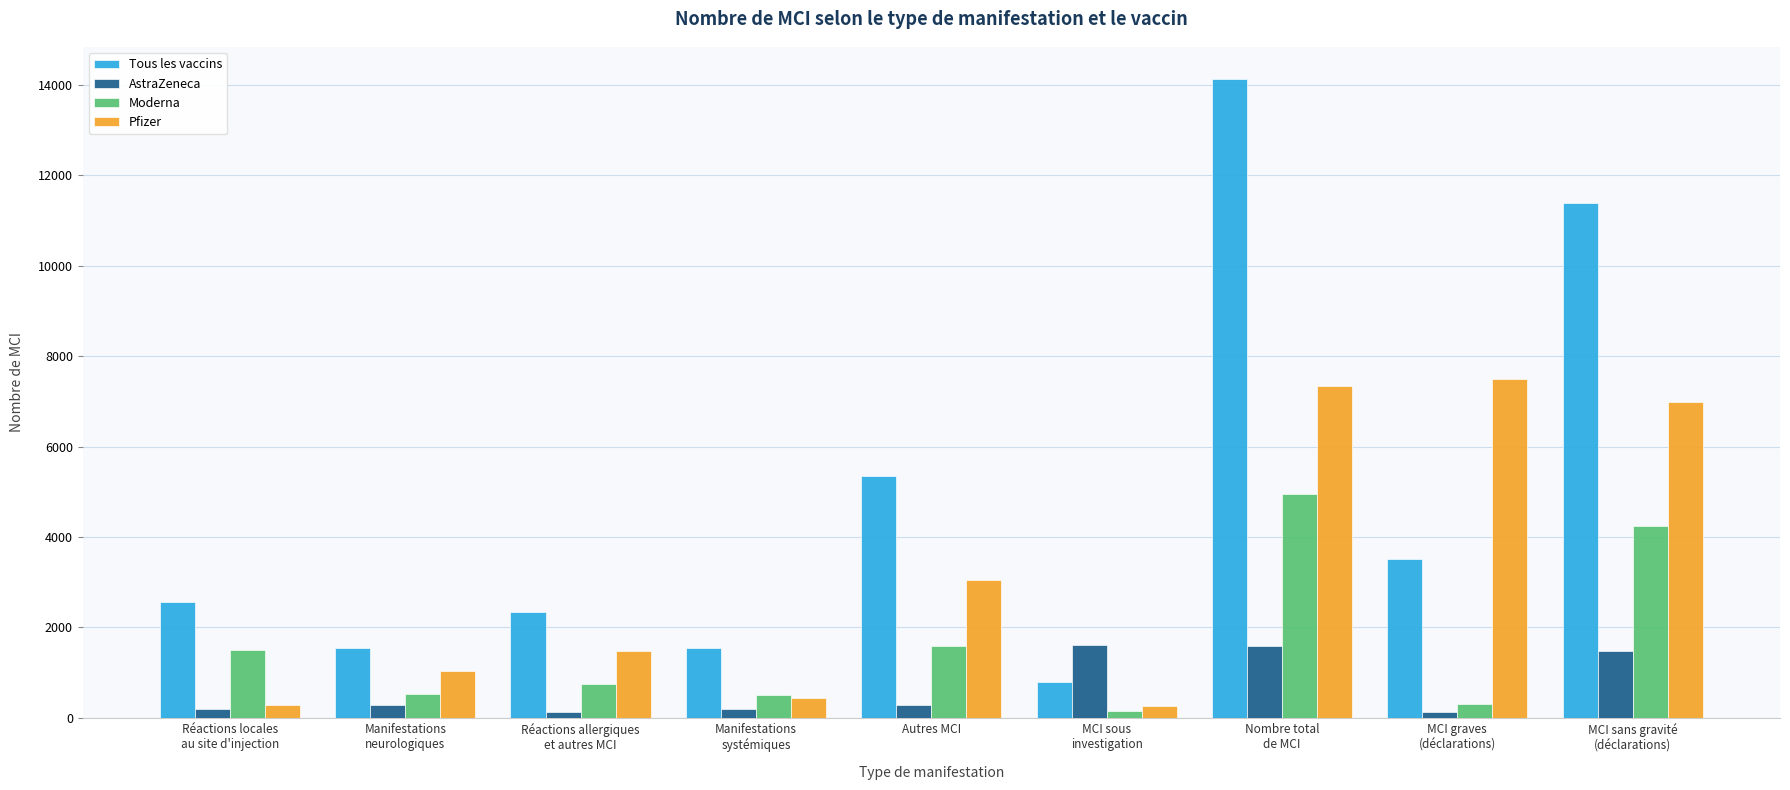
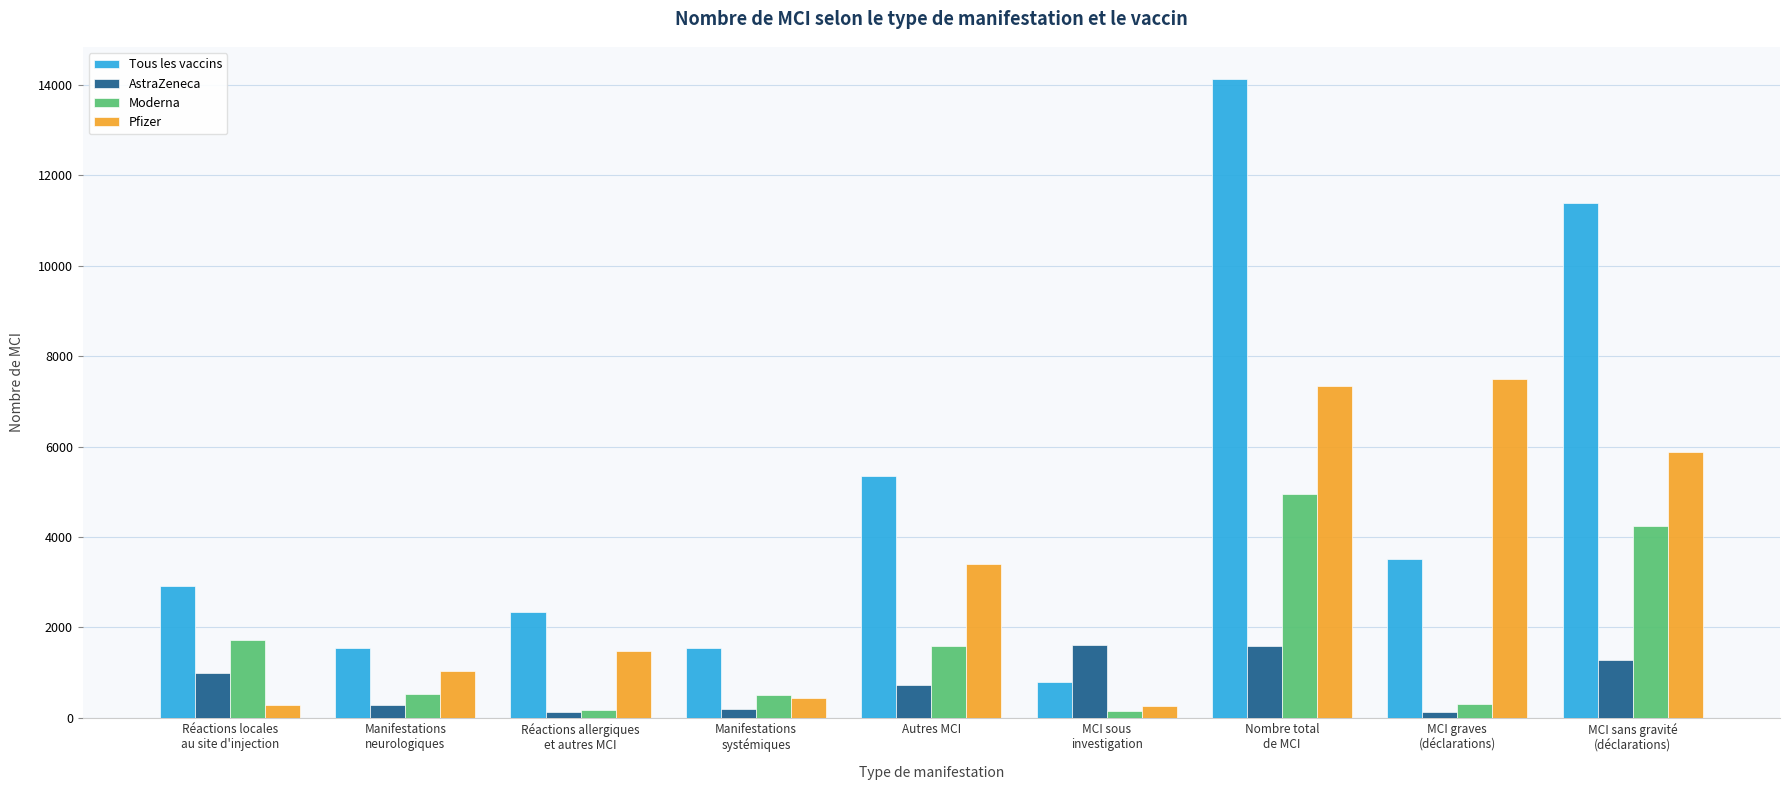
  {
    "Tous les vaccins": {
-     "Réactions locales au site d'injection": 2600,
+     "Réactions locales au site d'injection": 2900,
      "Manifestations neurologiques": 1500,
      "Réactions allergiques et autres MCI": 2300,
      "Manifestations systémiques": 1600,
      "Autres MCI": 5400,
      "MCI sous investigation": 800,
      "Nombre total de MCI": 14100,
      "MCI graves (déclarations)": 3500,
      "MCI sans gravité (déclarations)": 11400
    },
    "AstraZeneca": {
-     "Réactions locales au site d'injection": 200,
+     "Réactions locales au site d'injection": 1000,
      "Manifestations neurologiques": 300,
      "Réactions allergiques et autres MCI": 100,
      "Manifestations systémiques": 200,
-     "Autres MCI": 300,
+     "Autres MCI": 700,
      "MCI sous investigation": 1600,
      "Nombre total de MCI": 1600,
      "MCI graves (déclarations)": 100,
-     "MCI sans gravité (déclarations)": 1500
+     "MCI sans gravité (déclarations)": 1300
    },
    "Moderna": {
-     "Réactions locales au site d'injection": 1500,
+     "Réactions locales au site d'injection": 1700,
      "Manifestations neurologiques": 500,
-     "Réactions allergiques et autres MCI": 700,
+     "Réactions allergiques et autres MCI": 200,
      "Manifestations systémiques": 500,
      "Autres MCI": 1600,
      "MCI sous investigation": 100,
      "Nombre total de MCI": 5000,
      "MCI graves (déclarations)": 300,
      "MCI sans gravité (déclarations)": 4200
    },
    "Pfizer": {
      "Réactions locales au site d'injection": 300,
      "Manifestations neurologiques": 1000,
      "Réactions allergiques et autres MCI": 1500,
      "Manifestations systémiques": 400,
-     "Autres MCI": 3000,
+     "Autres MCI": 3400,
      "MCI sous investigation": 300,
      "Nombre total de MCI": 7300,
      "MCI graves (déclarations)": 7500,
-     "MCI sans gravité (déclarations)": 7000
+     "MCI sans gravité (déclarations)": 5900
    }
  }
